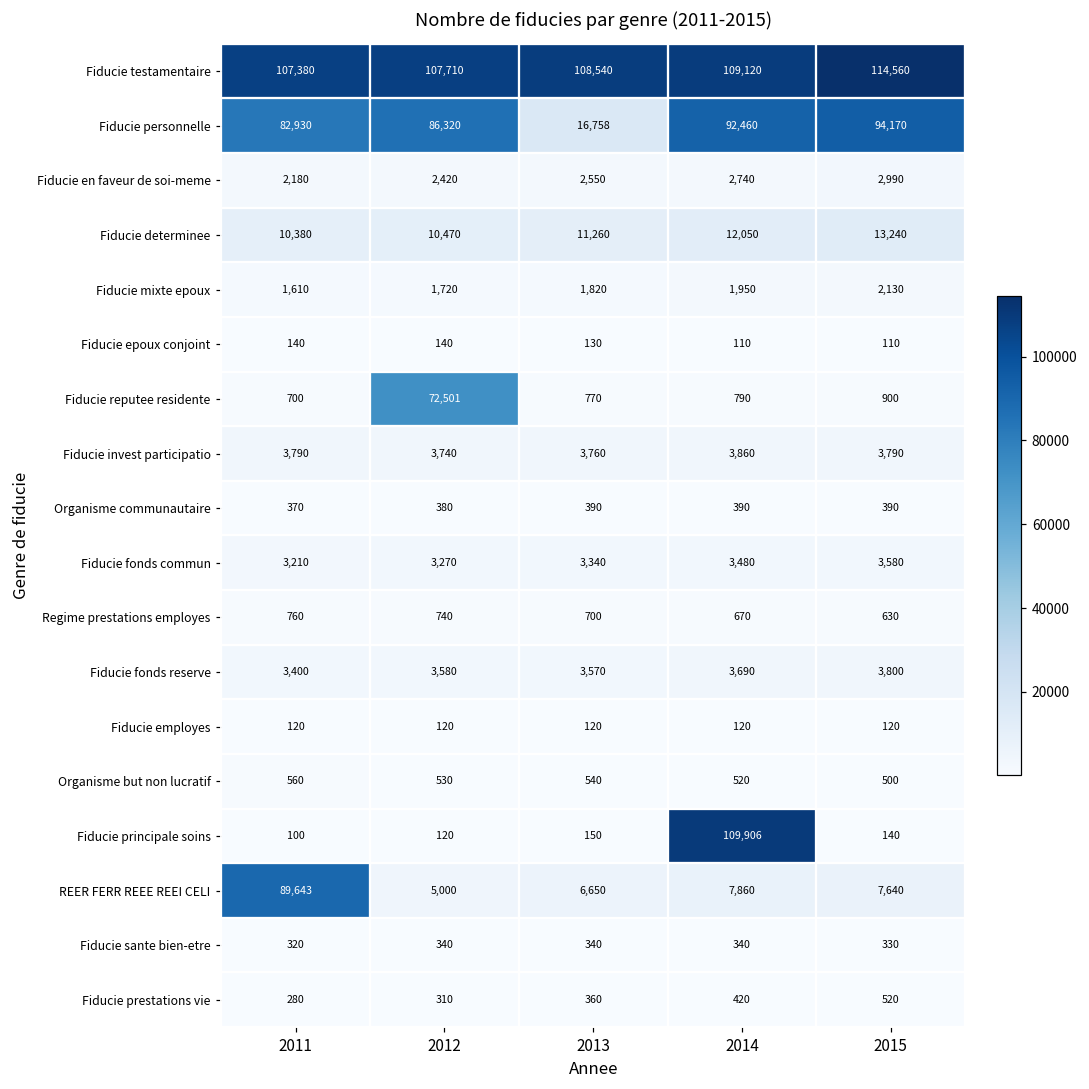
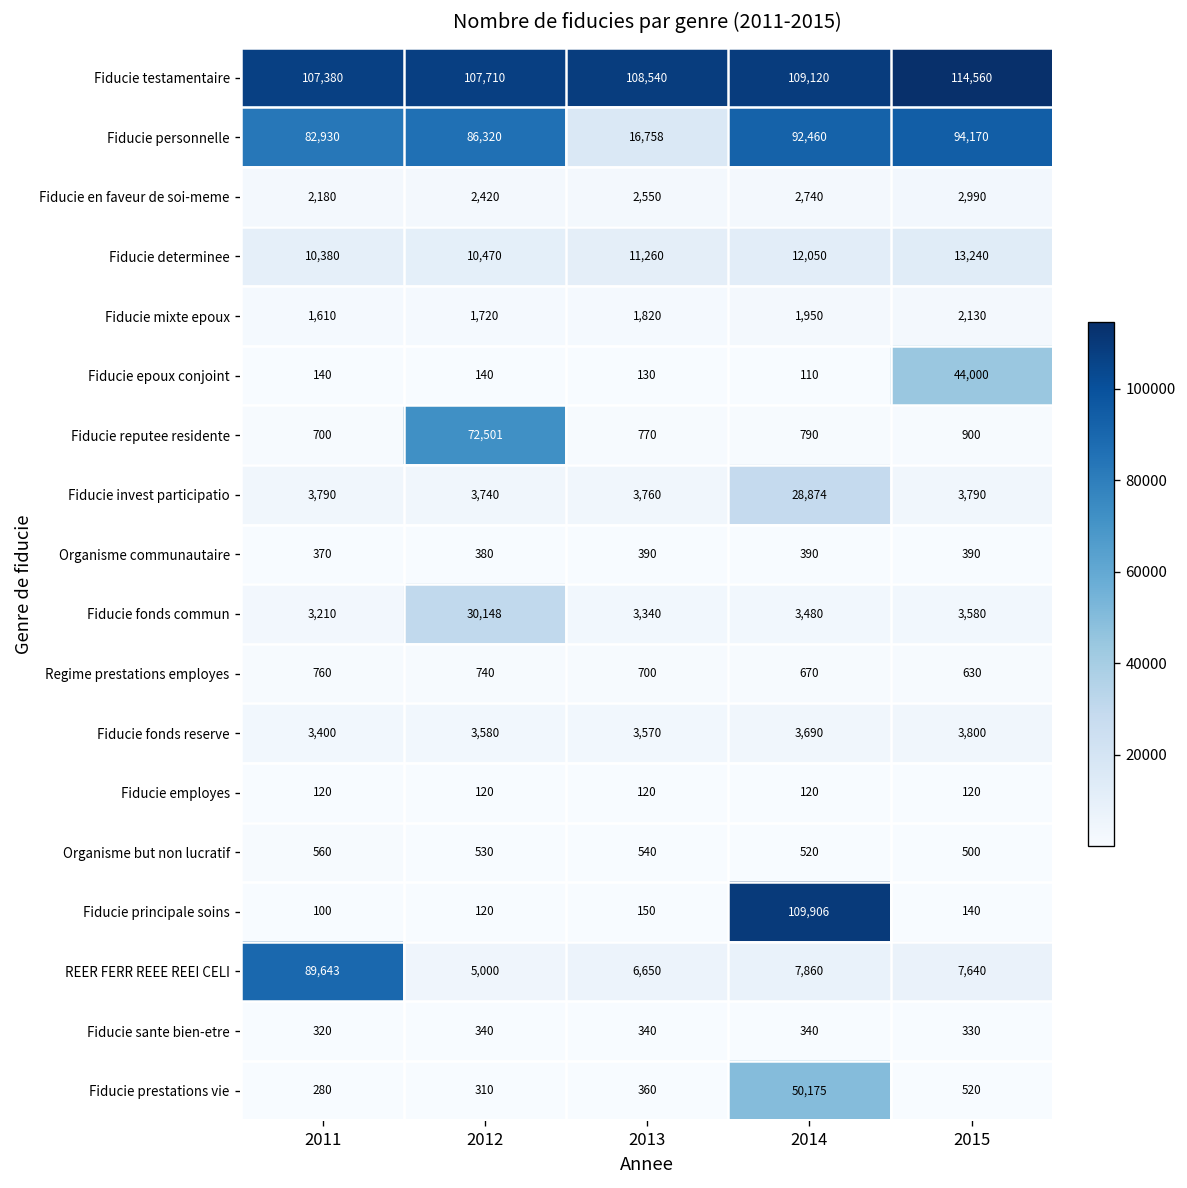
  {
    "Fiducie testamentaire": {
      "2011": "107,380",
      "2012": "107,710",
      "2013": "108,540",
      "2014": "109,120",
      "2015": "114,560"
    },
    "Fiducie personnelle": {
      "2011": "82,930",
      "2012": "86,320",
      "2013": "16,758",
      "2014": "92,460",
      "2015": "94,170"
    },
    "Fiducie en faveur de soi-meme": {
      "2011": "2,180",
      "2012": "2,420",
      "2013": "2,550",
      "2014": "2,740",
      "2015": "2,990"
    },
    "Fiducie determinee": {
      "2011": "10,380",
      "2012": "10,470",
      "2013": "11,260",
      "2014": "12,050",
      "2015": "13,240"
    },
    "Fiducie mixte epoux": {
      "2011": "1,610",
      "2012": "1,720",
      "2013": "1,820",
      "2014": "1,950",
      "2015": "2,130"
    },
    "Fiducie epoux conjoint": {
      "2011": "140",
      "2012": "140",
      "2013": "130",
      "2014": "110",
-     "2015": "110"
+     "2015": "44,000"
    },
    "Fiducie reputee residente": {
      "2011": "700",
      "2012": "72,501",
      "2013": "770",
      "2014": "790",
      "2015": "900"
    },
    "Fiducie invest participatio": {
      "2011": "3,790",
      "2012": "3,740",
      "2013": "3,760",
-     "2014": "3,860",
+     "2014": "28,874",
      "2015": "3,790"
    },
    "Organisme communautaire": {
      "2011": "370",
      "2012": "380",
      "2013": "390",
      "2014": "390",
      "2015": "390"
    },
    "Fiducie fonds commun": {
      "2011": "3,210",
-     "2012": "3,270",
+     "2012": "30,148",
      "2013": "3,340",
      "2014": "3,480",
      "2015": "3,580"
    },
    "Regime prestations employes": {
      "2011": "760",
      "2012": "740",
      "2013": "700",
      "2014": "670",
      "2015": "630"
    },
    "Fiducie fonds reserve": {
      "2011": "3,400",
      "2012": "3,580",
      "2013": "3,570",
      "2014": "3,690",
      "2015": "3,800"
    },
    "Fiducie employes": {
      "2011": "120",
      "2012": "120",
      "2013": "120",
      "2014": "120",
      "2015": "120"
    },
    "Organisme but non lucratif": {
      "2011": "560",
      "2012": "530",
      "2013": "540",
      "2014": "520",
      "2015": "500"
    },
    "Fiducie principale soins": {
      "2011": "100",
      "2012": "120",
      "2013": "150",
      "2014": "109,906",
      "2015": "140"
    },
    "REER FERR REEE REEI CELI": {
      "2011": "89,643",
      "2012": "5,000",
      "2013": "6,650",
      "2014": "7,860",
      "2015": "7,640"
    },
    "Fiducie sante bien-etre": {
      "2011": "320",
      "2012": "340",
      "2013": "340",
      "2014": "340",
      "2015": "330"
    },
    "Fiducie prestations vie": {
      "2011": "280",
      "2012": "310",
      "2013": "360",
-     "2014": "420",
+     "2014": "50,175",
      "2015": "520"
    }
  }
